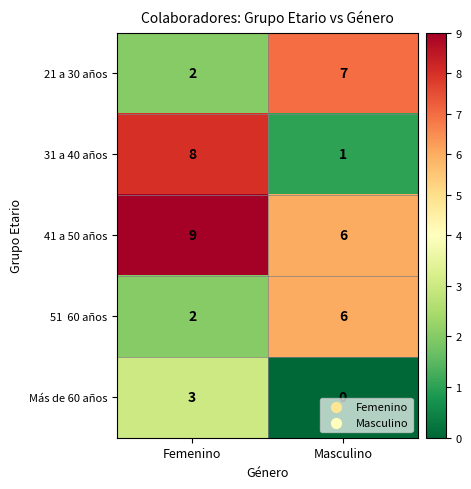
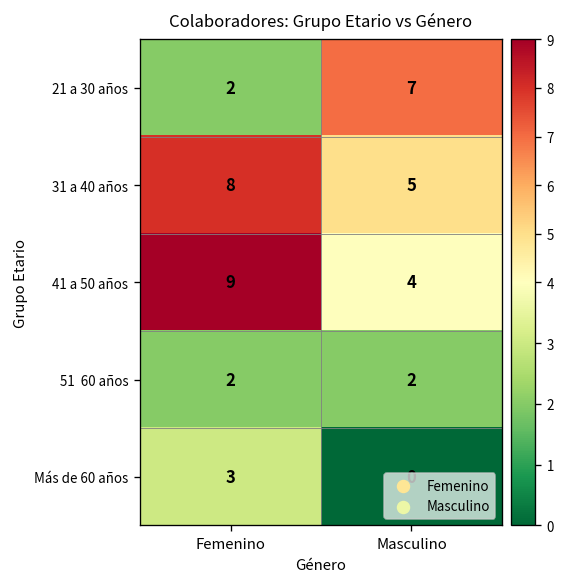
  {
    "21 a 30 años": {
      "Femenino": 2,
      "Masculino": 7
    },
    "31 a 40 años": {
      "Femenino": 8,
-     "Masculino": 1
+     "Masculino": 5
    },
    "41 a 50 años": {
      "Femenino": 9,
-     "Masculino": 6
+     "Masculino": 4
    },
    "51 60 años": {
      "Femenino": 2,
-     "Masculino": 6
+     "Masculino": 2
    },
    "Más de 60 años": {
      "Femenino": 3
    }
  }
